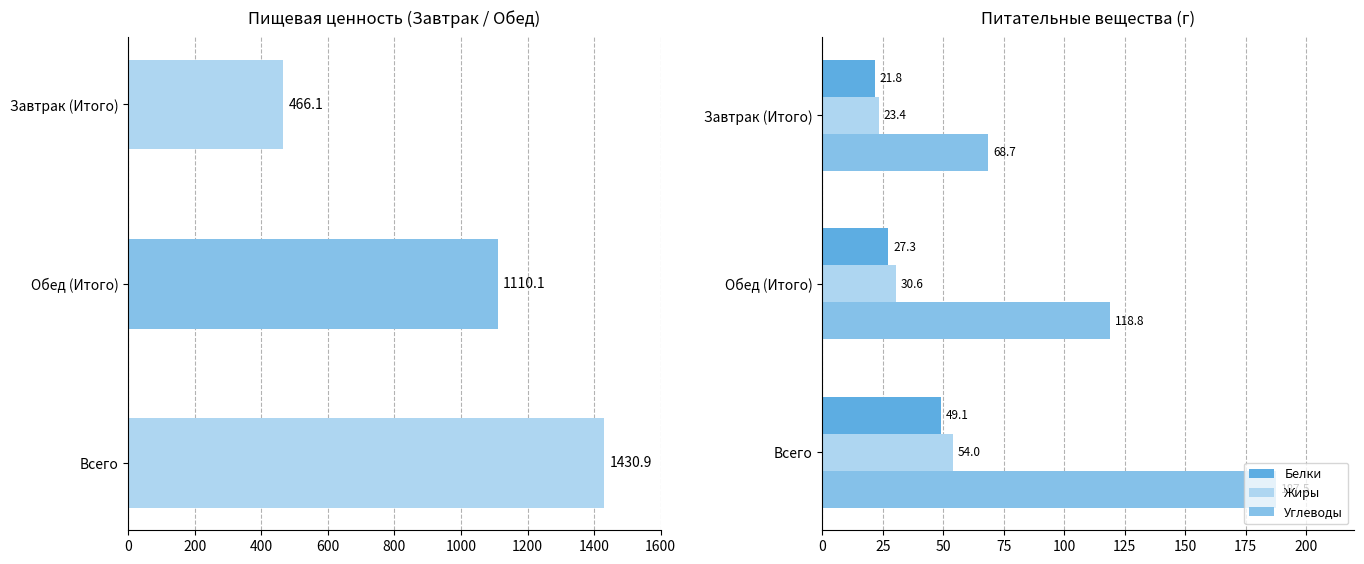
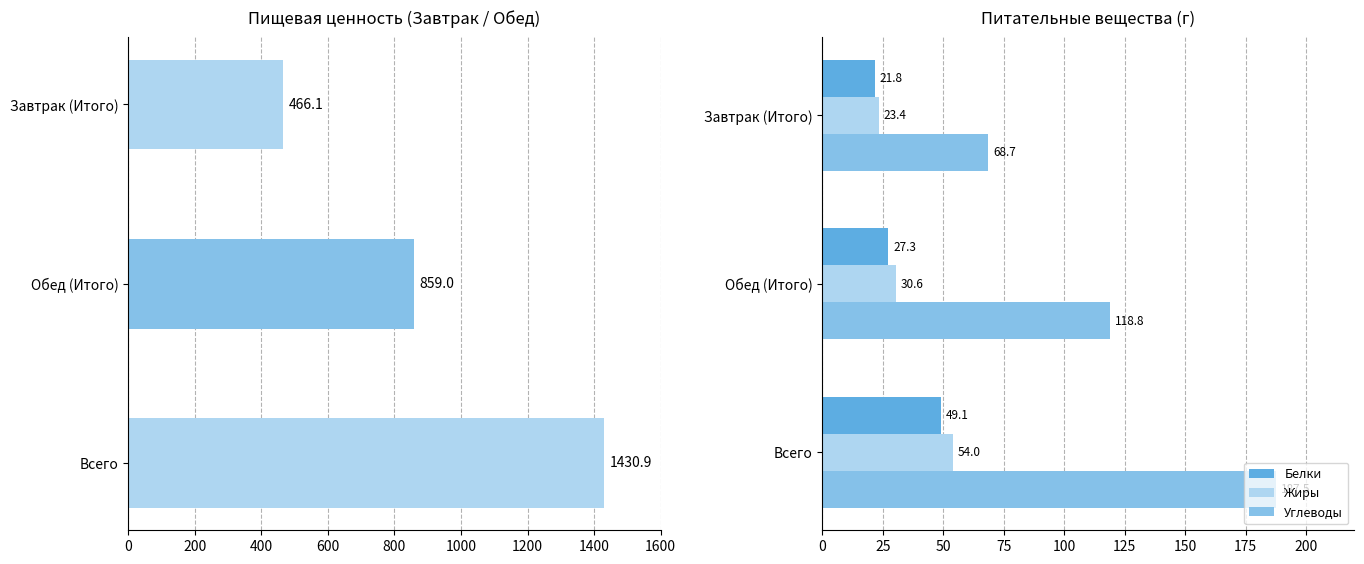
  {
    "Пищевая ценность (Завтрак / Обед)": {
      "Завтрак (Итого)": 466.1,
-     "Обед (Итого)": 1110.1,
+     "Обед (Итого)": 859.0,
      "Всего": 1430.9
    }
  }
